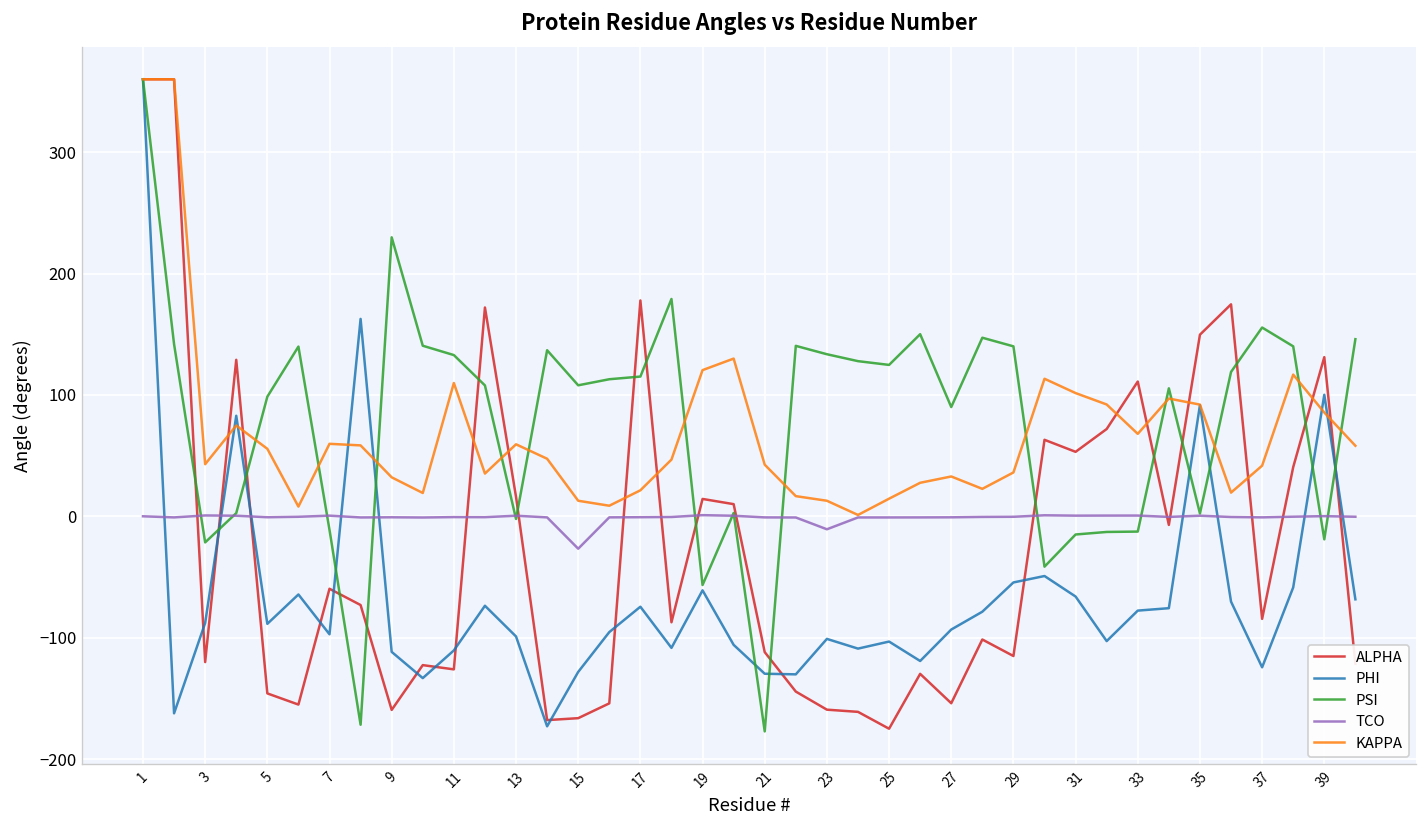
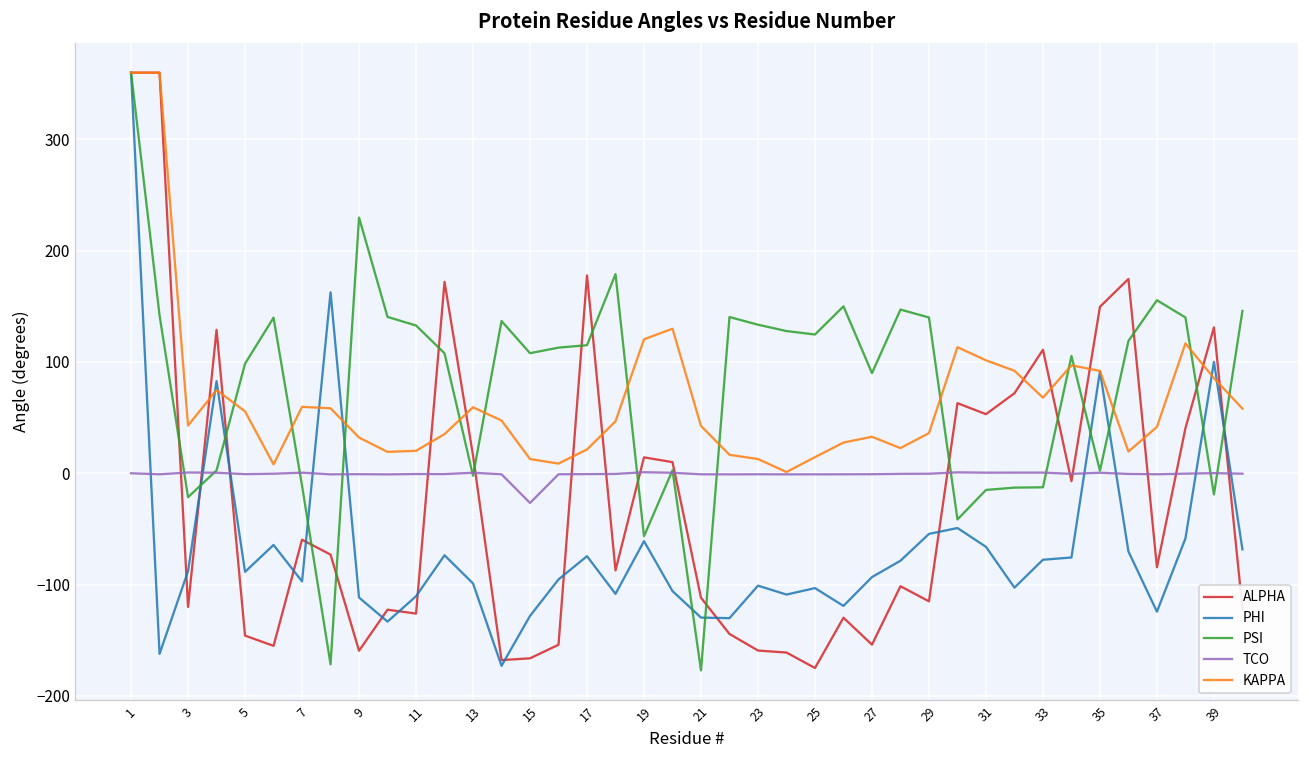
  {
    "ALPHA": {
      "3": -120,
      "5": -146,
      "7": -60,
      "9": -160,
      "11": -126,
      "13": 16,
      "15": -166,
      "17": 178,
      "19": 14,
      "21": -112,
      "23": -159,
      "25": -175,
      "27": -154,
      "29": -115,
      "31": 53,
      "33": 111,
      "35": 150,
      "37": -85,
      "39": 131
    },
    "PHI": {
      "3": -88,
      "5": -89,
      "7": -97,
      "9": -112,
      "11": -111,
      "13": -99,
      "15": -128,
      "17": -75,
      "19": -61,
      "21": -130,
      "23": -101,
      "25": -103,
      "27": -93,
      "29": -55,
      "31": -66,
      "33": -78,
      "37": -124,
      "39": 100
    },
    "PSI": {
      "3": -22,
      "5": 99,
      "7": -11,
      "9": 230,
      "11": 133,
      "13": -2,
      "15": 108,
      "17": 115,
      "19": -57,
      "21": -177,
      "23": 134,
      "25": 125,
      "27": 90,
      "29": 140,
      "31": -15,
      "33": -13,
      "37": 156,
      "39": -19
    },
    "TCO": {
      "1": 0,
      "3": 1,
      "5": -1,
      "7": 1,
      "9": -1,
      "11": -1,
      "13": 0,
      "15": -27,
      "17": -1,
      "19": 1,
      "21": -1,
-     "23": -11,
+     "23": -1,
      "25": -1,
      "27": -1,
      "29": 0,
      "31": 1,
      "33": 1,
      "37": -1,
      "39": 0
    },
    "KAPPA": {
      "3": 43,
      "5": 56,
      "7": 60,
      "9": 32,
-     "11": 110,
+     "11": 20,
      "13": 59,
      "15": 13,
      "17": 21,
      "19": 120,
      "21": 43,
      "23": 13,
      "25": 15,
      "27": 33,
      "29": 36,
      "31": 102,
      "33": 68,
      "37": 42,
      "39": 86
    }
  }
